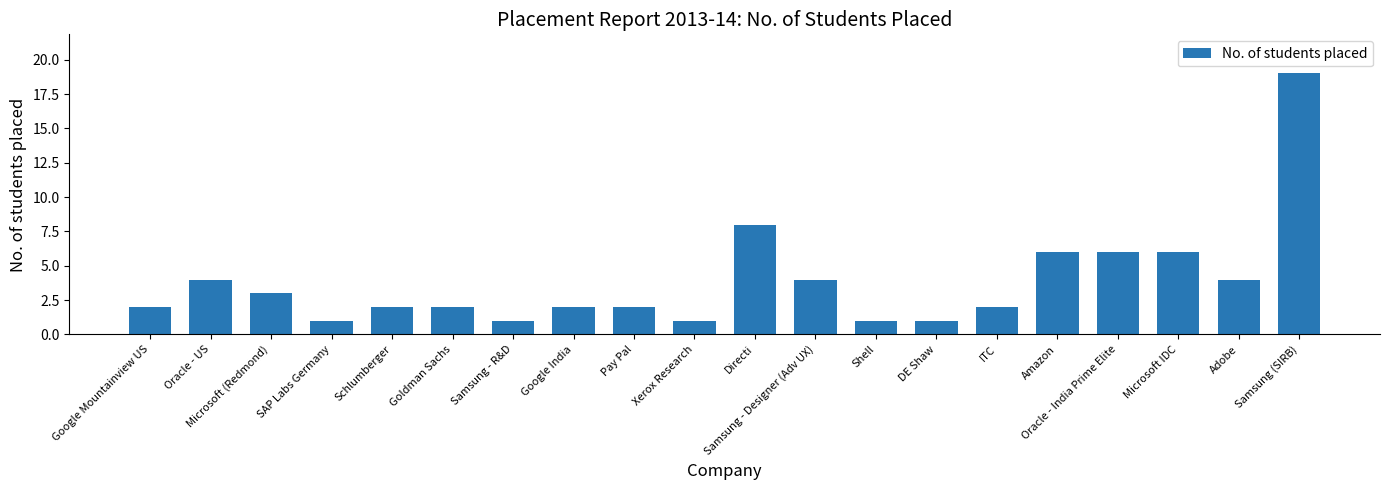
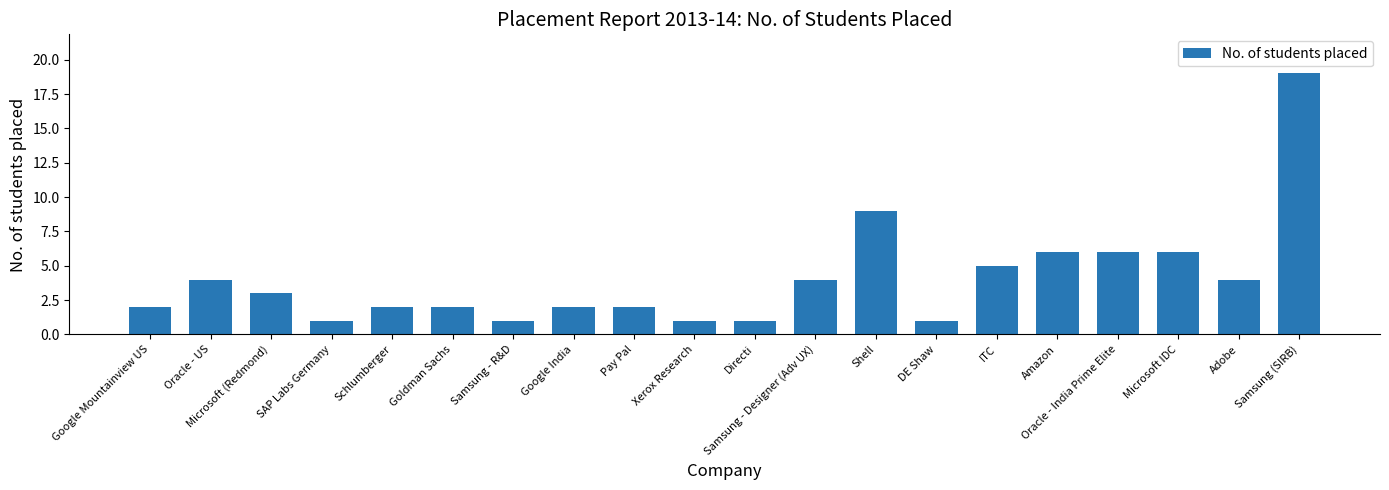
  {
    "Google Mountainview US": 2,
    "Oracle - US": 4,
    "Microsoft (Redmond)": 3,
    "SAP Labs Germany": 1,
    "Schlumberger": 2,
    "Goldman Sachs": 2,
    "Samsung - R&D": 1,
    "Google India": 2,
    "Pay Pal": 2,
    "Xerox Research": 1,
-   "Directi": 8,
+   "Directi": 1,
    "Samsung - Designer (Adv UX)": 4,
-   "Shell": 1,
+   "Shell": 9,
    "DE Shaw": 1,
-   "ITC": 2,
+   "ITC": 5,
    "Amazon": 6,
    "Oracle - India Prime Elite": 6,
    "Microsoft IDC": 6,
    "Adobe": 4,
    "Samsung (SIRB)": 19
  }
